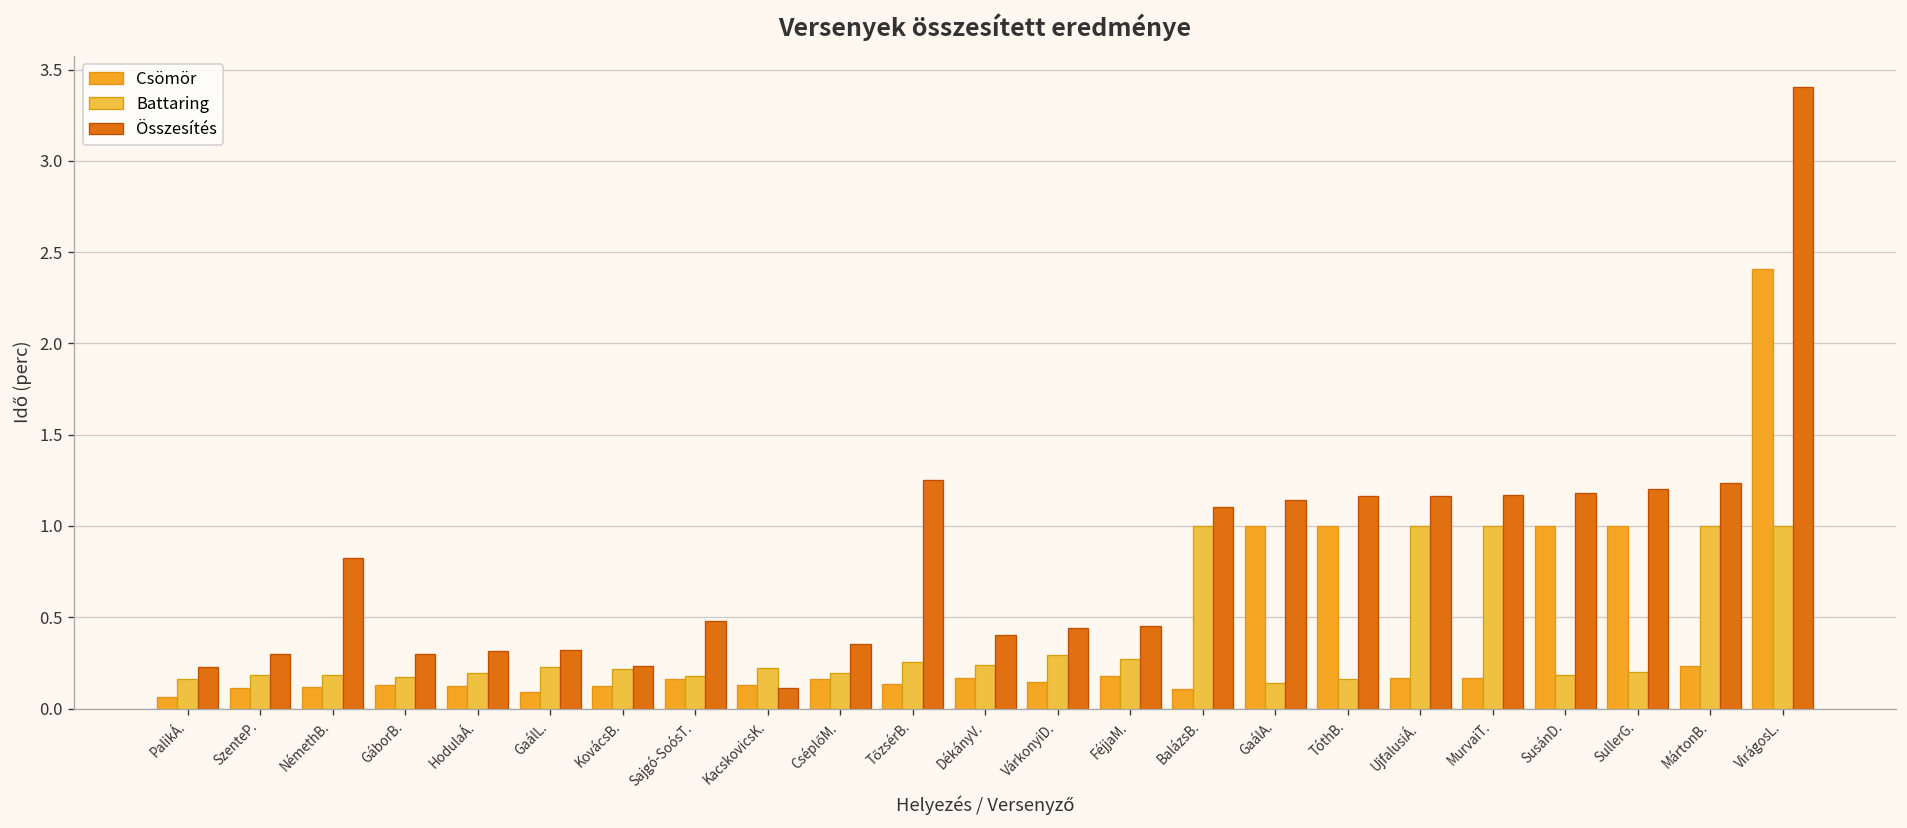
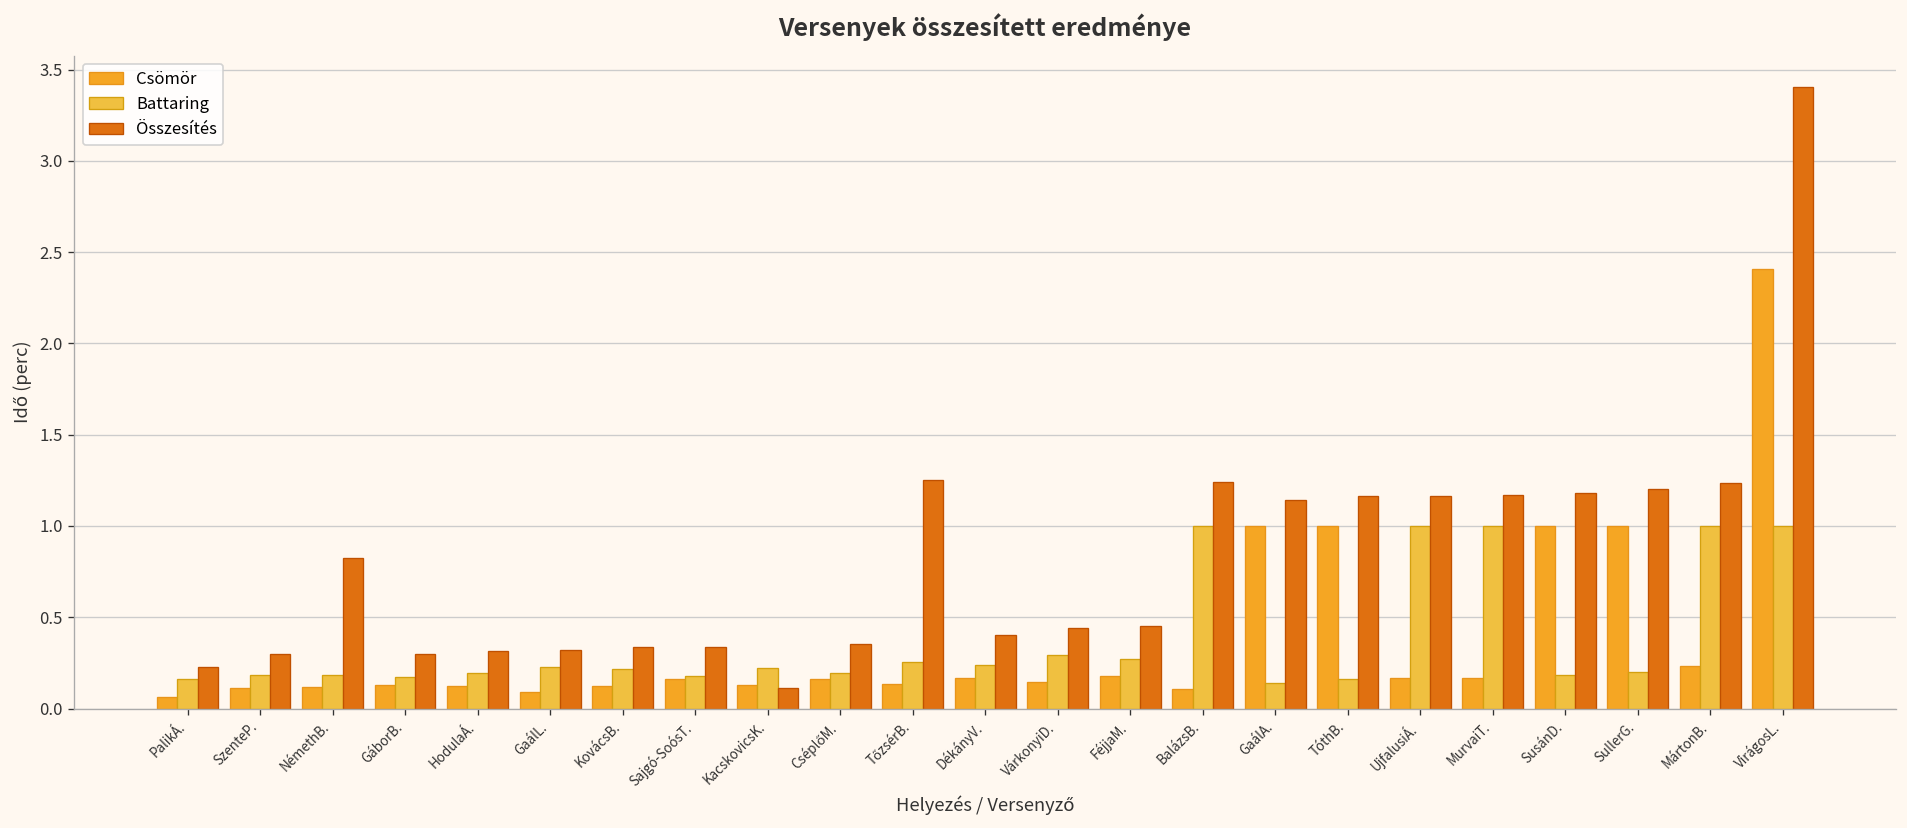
  {
    "Összesítés": {
      "PalikÁ.": 0.23,
      "SzenteP.": 0.30,
      "NémethB.": 0.82,
      "GáborB.": 0.30,
      "HodulaÁ.": 0.32,
      "GaálL.": 0.32,
-     "KovácsB.": 0.23,
-     "Sajgó-SoósT.": 0.48,
+     "KovácsB.": 0.34,
+     "Sajgó-SoósT.": 0.34,
      "KacskovicsK.": 0.11,
      "CséplőM.": 0.35,
      "TőzsérB.": 1.25,
      "DékányV.": 0.40,
      "VárkonyiD.": 0.44,
      "FéjjaM.": 0.45,
-     "BalázsB.": 1.11,
+     "BalázsB.": 1.24,
      "GaálA.": 1.14,
      "TóthB.": 1.16,
      "UjfalusiÁ.": 1.17,
      "MurvaiT.": 1.17,
      "SusánD.": 1.18,
      "SullerG.": 1.20,
      "MártonB.": 1.23,
      "VirágosL.": 3.41
    }
  }
